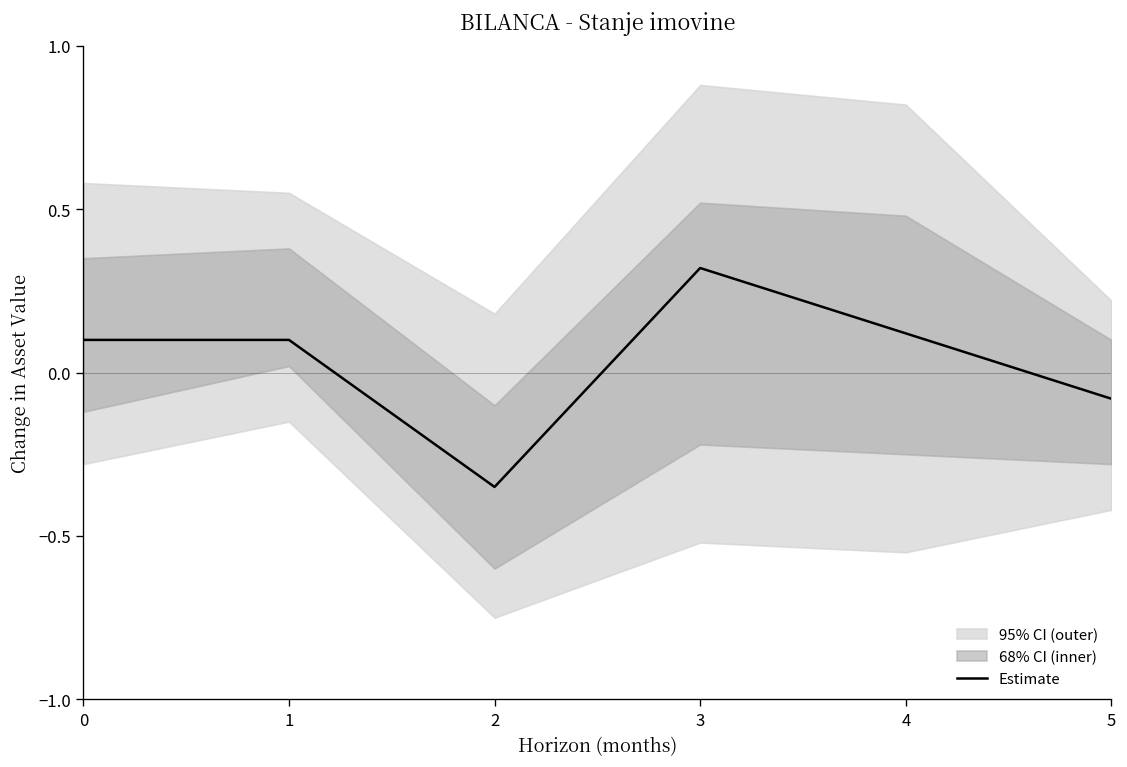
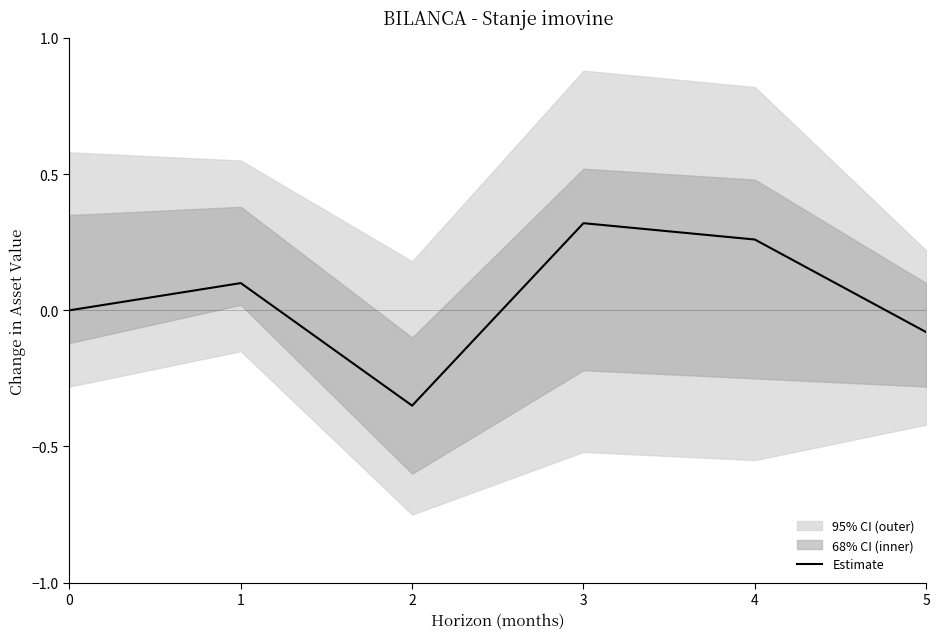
  {
    "Estimate": {
-     "0": 0.1,
+     "0": 0.0,
      "1": 0.10,
      "2": -0.35,
      "3": 0.32,
-     "4": 0.12,
+     "4": 0.26,
      "5": -0.08
    }
  }
